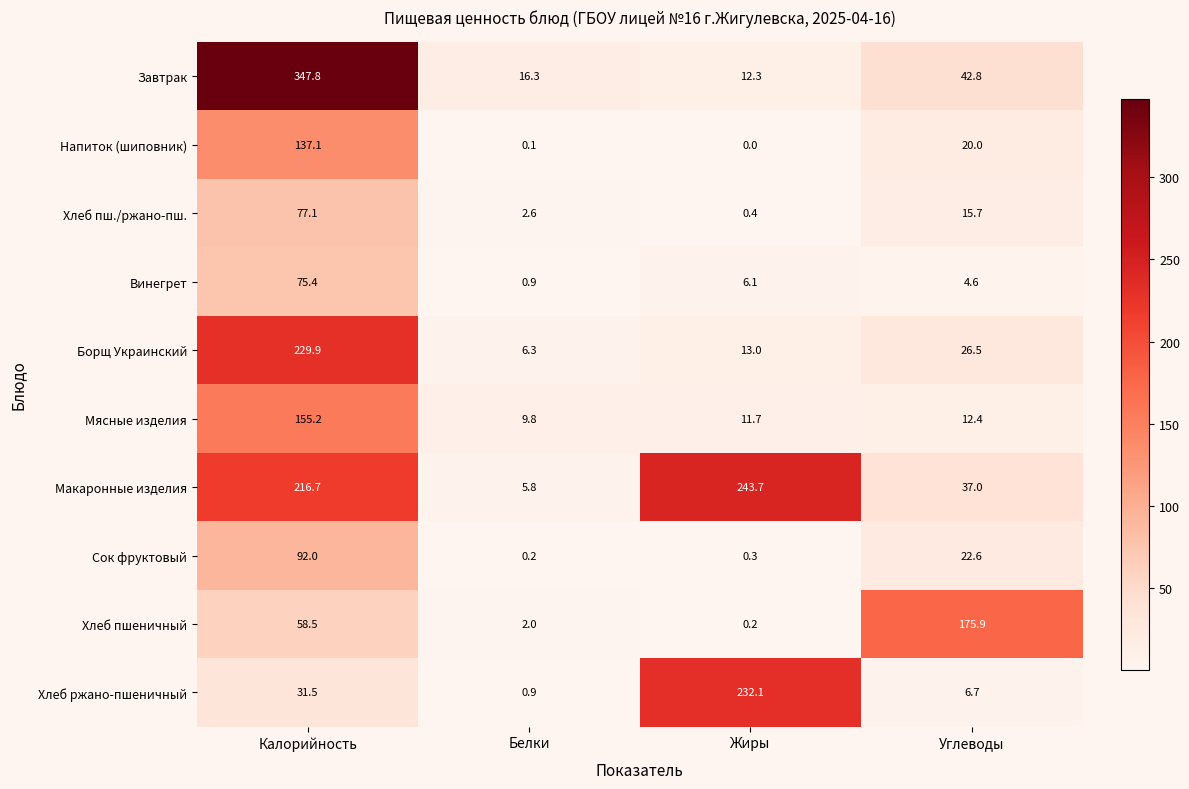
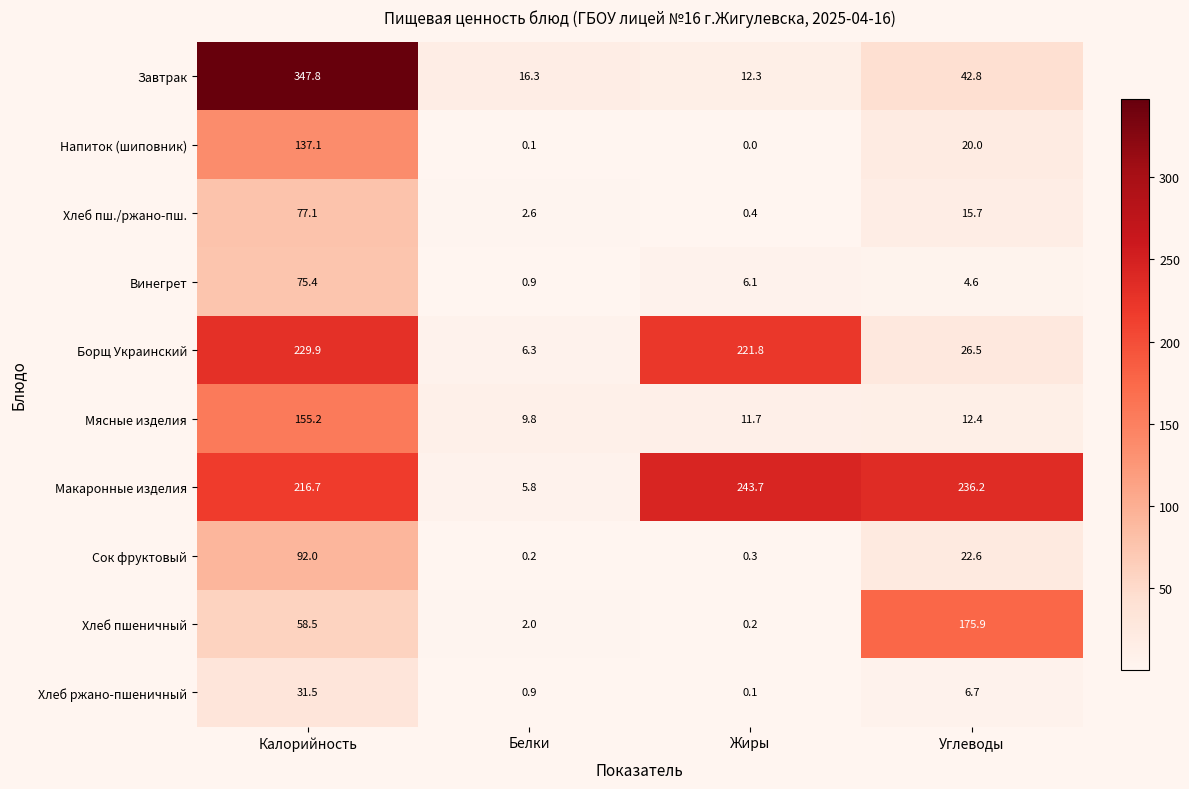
  {
    "Завтрак": {
      "Калорийность": 347.8,
      "Белки": 16.3,
      "Жиры": 12.3,
      "Углеводы": 42.8
    },
    "Напиток (шиповник)": {
      "Калорийность": 137.1,
      "Белки": 0.1,
      "Жиры": 0.0,
      "Углеводы": 20.0
    },
    "Хлеб пш./ржано-пш.": {
      "Калорийность": 77.1,
      "Белки": 2.6,
      "Жиры": 0.4,
      "Углеводы": 15.7
    },
    "Винегрет": {
      "Калорийность": 75.4,
      "Белки": 0.9,
      "Жиры": 6.1,
      "Углеводы": 4.6
    },
    "Борщ Украинский": {
      "Калорийность": 229.9,
      "Белки": 6.3,
-     "Жиры": 13.0,
+     "Жиры": 221.8,
      "Углеводы": 26.5
    },
    "Мясные изделия": {
      "Калорийность": 155.2,
      "Белки": 9.8,
      "Жиры": 11.7,
      "Углеводы": 12.4
    },
    "Макаронные изделия": {
      "Калорийность": 216.7,
      "Белки": 5.8,
      "Жиры": 243.7,
-     "Углеводы": 37.0
+     "Углеводы": 236.2
    },
    "Сок фруктовый": {
      "Калорийность": 92.0,
      "Белки": 0.2,
      "Жиры": 0.3,
      "Углеводы": 22.6
    },
    "Хлеб пшеничный": {
      "Калорийность": 58.5,
      "Белки": 2.0,
      "Жиры": 0.2,
      "Углеводы": 175.9
    },
    "Хлеб ржано-пшеничный": {
      "Калорийность": 31.5,
      "Белки": 0.9,
-     "Жиры": 232.1,
+     "Жиры": 0.1,
      "Углеводы": 6.7
    }
  }
